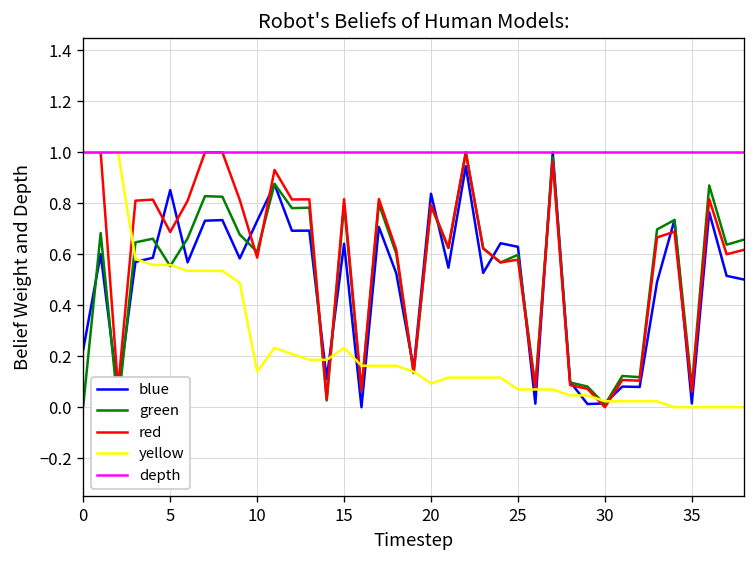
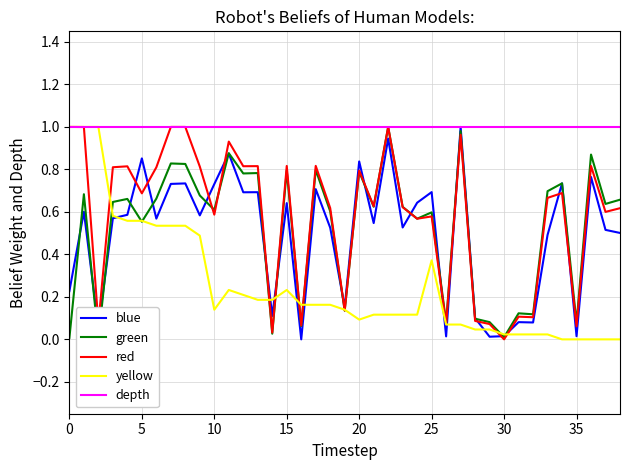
  {
    "blue": {
      "0": 0.23,
      "5": 0.85,
      "10": 0.73,
      "15": 0.64,
      "20": 0.84,
-     "25": 0.63,
+     "25": 0.69,
      "35": 0.01
    },
    "green": {
      "0": 0.01,
      "10": 0.61,
      "15": 0.80,
      "25": 0.60,
      "35": 0.08
    },
    "red": {
      "5": 0.69,
      "10": 0.59,
      "15": 0.82,
      "25": 0.58,
      "35": 0.06
    },
    "yellow": {
      "10": 0.14,
      "15": 0.23,
      "20": 0.09,
-     "25": 0.07,
+     "25": 0.37,
      "35": 0.00
    }
  }
